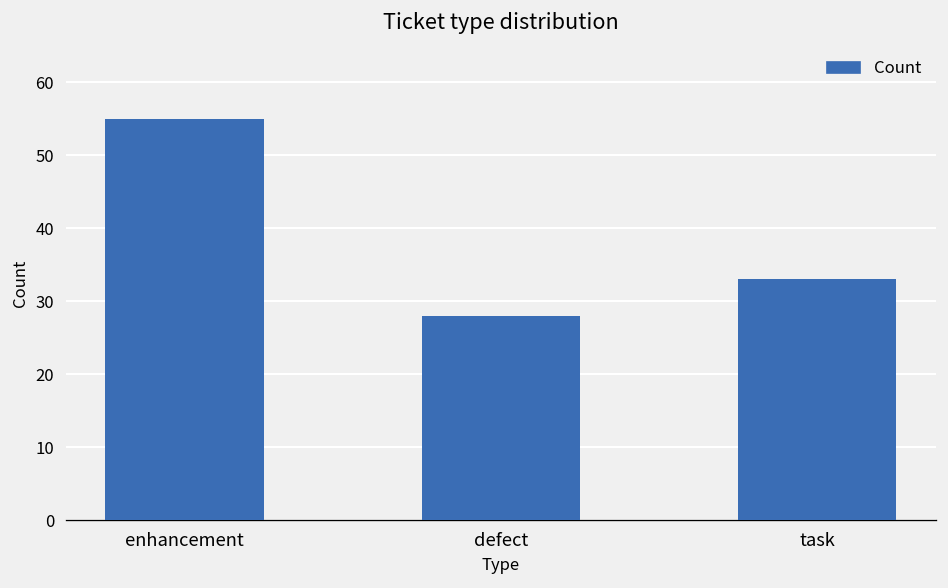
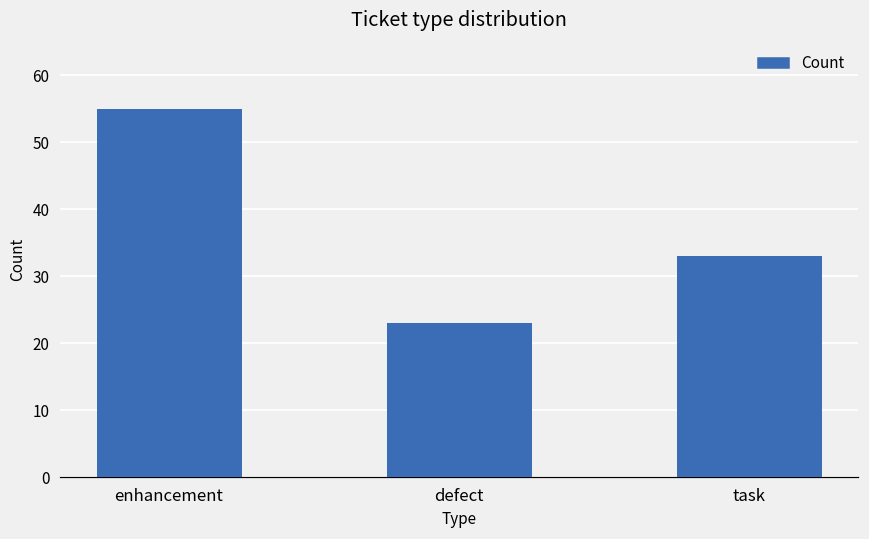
  {
    "enhancement": 55,
-   "defect": 28,
+   "defect": 23,
    "task": 33
  }
